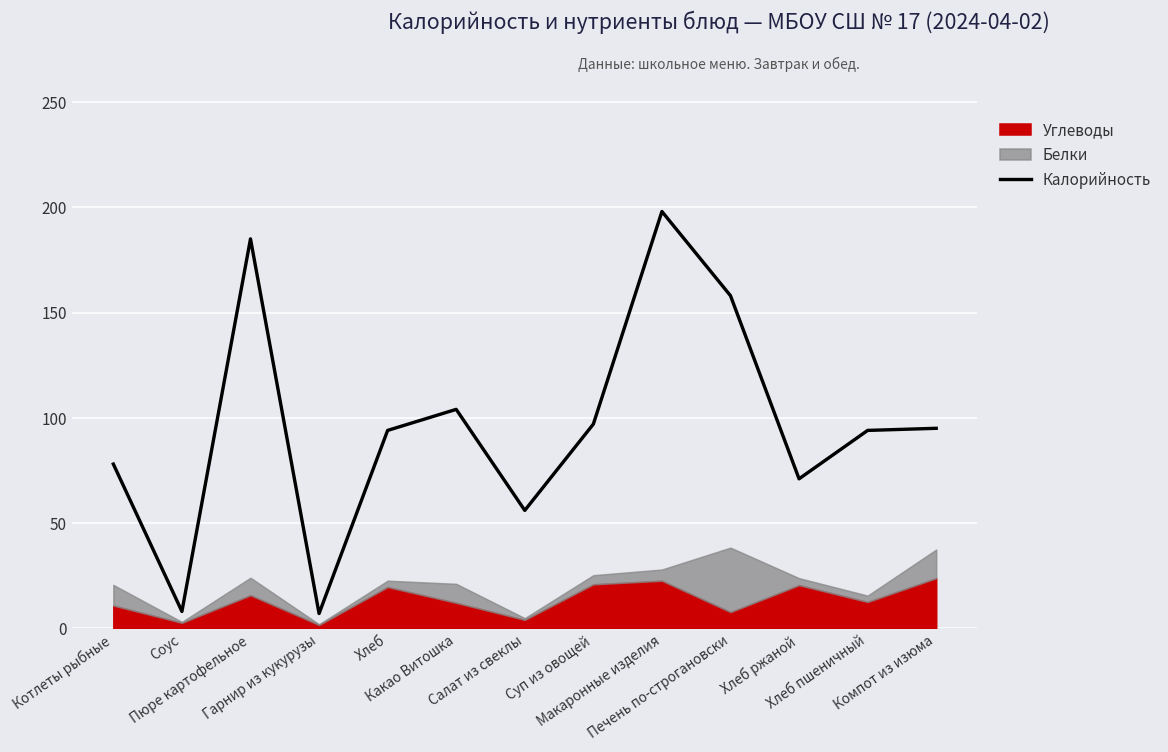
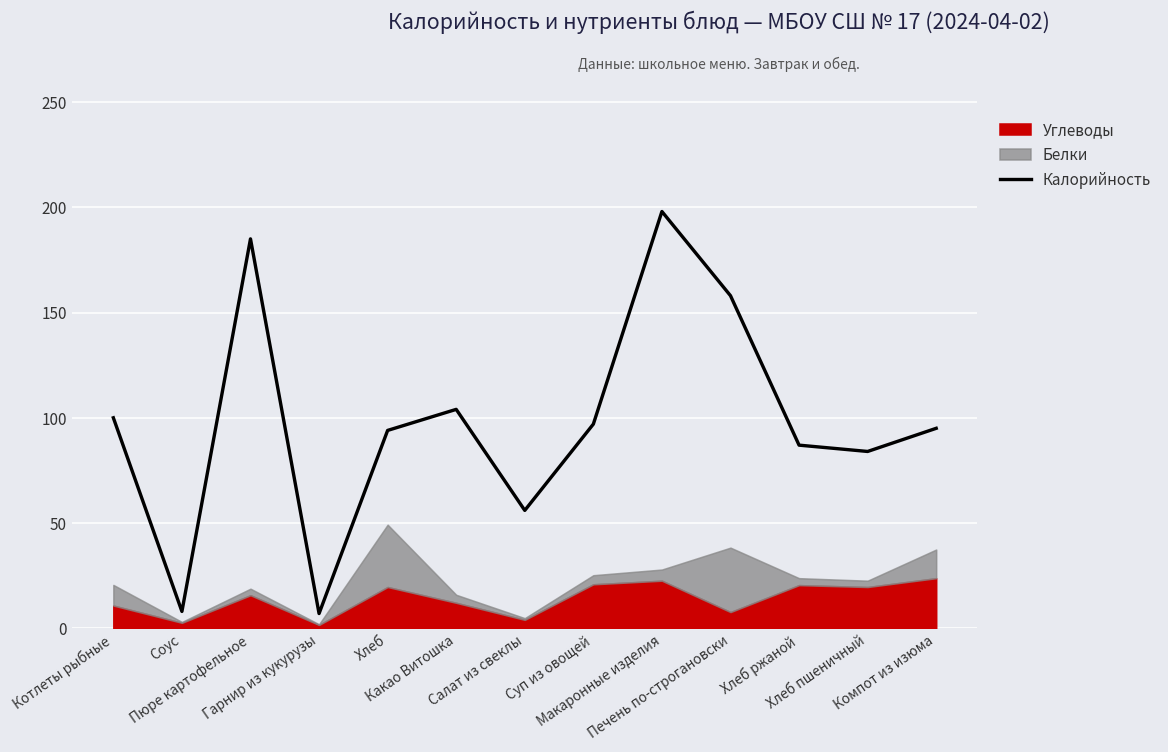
  {
    "Калорийность": {
-     "Котлеты рыбные": 78,
+     "Котлеты рыбные": 100,
      "Соус": 8,
      "Пюре картофельное": 185,
      "Гарнир из кукурузы": 7,
      "Хлеб": 94,
      "Какао Витошка": 104,
      "Салат из свеклы": 56,
      "Суп из овощей": 97,
      "Макаронные изделия": 198,
      "Печень по-строгановски": 158,
-     "Хлеб ржаной": 71,
-     "Хлеб пшеничный": 94,
+     "Хлеб ржаной": 87,
+     "Хлеб пшеничный": 84,
      "Компот из изюма": 95
    },
    "Углеводы": {
      "Котлеты рыбные": 11,
      "Пюре картофельное": 16,
      "Хлеб": 20,
      "Какао Витошка": 12,
      "Суп из овощей": 21,
      "Макаронные изделия": 23,
      "Печень по-строгановски": 8,
      "Хлеб ржаной": 21,
-     "Хлеб пшеничный": 13,
+     "Хлеб пшеничный": 20,
      "Компот из изюма": 24
    },
    "Белки": {
      "Котлеты рыбные": 10,
-     "Пюре картофельное": 8,
-     "Хлеб": 3,
-     "Какао Витошка": 9,
+     "Пюре картофельное": 3,
+     "Хлеб": 30,
+     "Какао Витошка": 4,
      "Суп из овощей": 4,
      "Макаронные изделия": 5,
      "Печень по-строгановски": 31,
      "Хлеб ржаной": 3,
      "Хлеб пшеничный": 3,
      "Компот из изюма": 14
    }
  }
